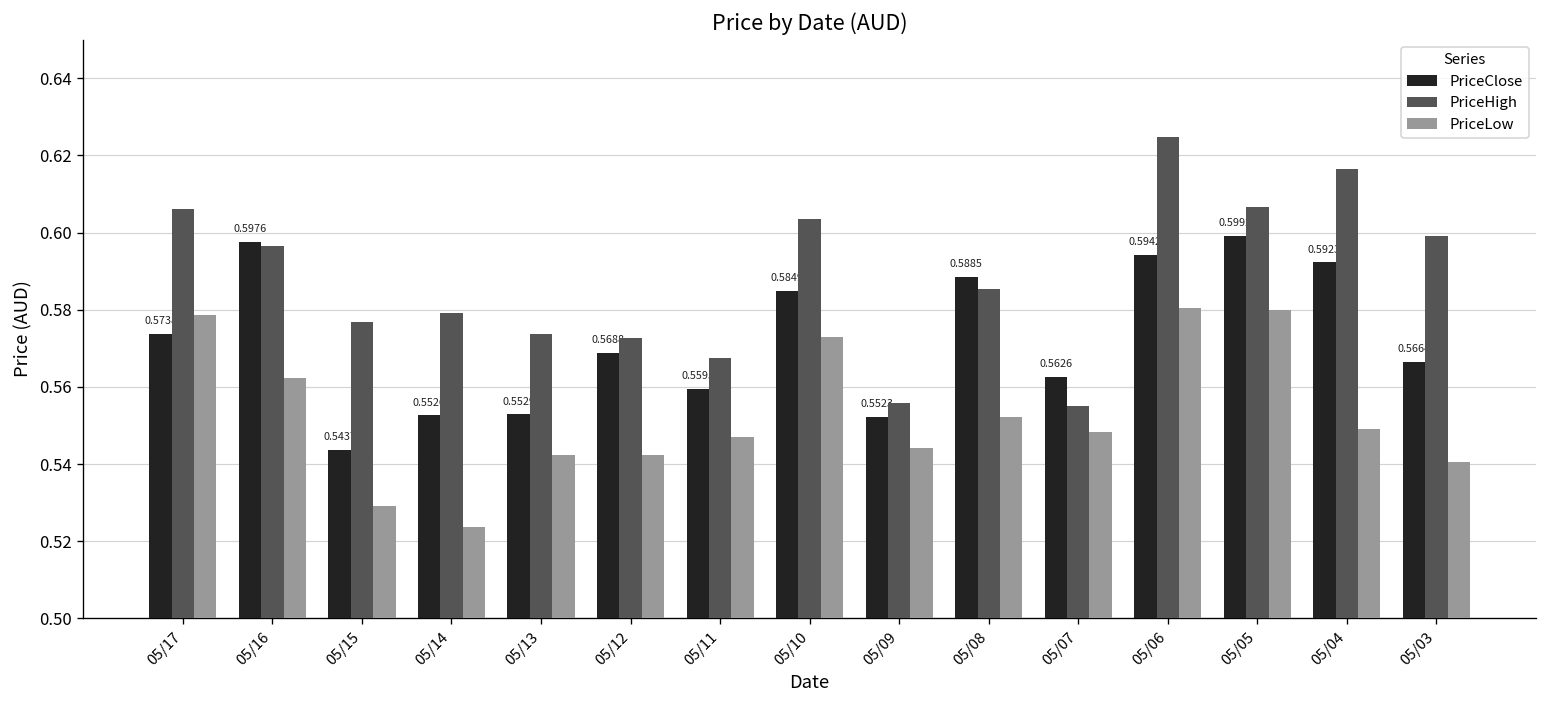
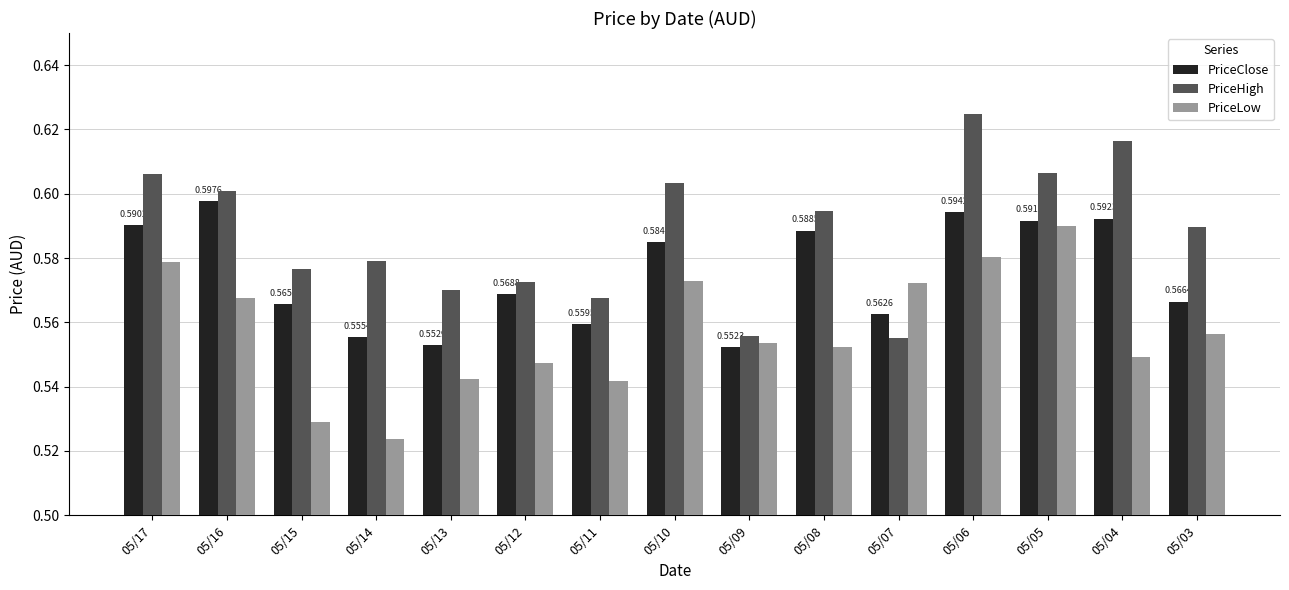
  {
    "PriceClose": {
-     "05/17": 0.5738,
+     "05/17": 0.5902,
      "05/16": 0.5976,
-     "05/15": 0.5437,
-     "05/14": 0.5526,
+     "05/15": 0.5656,
+     "05/14": 0.5554,
      "05/13": 0.5529,
      "05/12": 0.5688,
      "05/11": 0.5595,
      "05/10": 0.5849,
      "05/09": 0.5523,
      "05/08": 0.5885,
      "05/07": 0.5626,
      "05/06": 0.5942,
-     "05/05": 0.5992,
+     "05/05": 0.5916,
      "05/04": 0.5923,
      "05/03": 0.5664
    },
    "PriceHigh": {
      "05/17": 0.606,
-     "05/16": 0.597,
+     "05/16": 0.601,
      "05/15": 0.577,
      "05/14": 0.579,
-     "05/13": 0.574,
+     "05/13": 0.570,
      "05/11": 0.568,
      "05/10": 0.604,
-     "05/08": 0.585,
+     "05/08": 0.595,
      "05/07": 0.555,
      "05/06": 0.625,
      "05/05": 0.607,
      "05/04": 0.616,
-     "05/03": 0.599
+     "05/03": 0.590
    },
    "PriceLow": {
      "05/17": 0.579,
-     "05/16": 0.562,
+     "05/16": 0.568,
      "05/15": 0.529,
      "05/14": 0.524,
      "05/13": 0.542,
-     "05/12": 0.542,
-     "05/11": 0.547,
+     "05/12": 0.547,
+     "05/11": 0.542,
      "05/10": 0.573,
-     "05/09": 0.544,
+     "05/09": 0.554,
      "05/08": 0.552,
-     "05/07": 0.548,
+     "05/07": 0.572,
      "05/06": 0.580,
-     "05/05": 0.580,
+     "05/05": 0.590,
      "05/04": 0.549,
-     "05/03": 0.540
+     "05/03": 0.557
    }
  }
